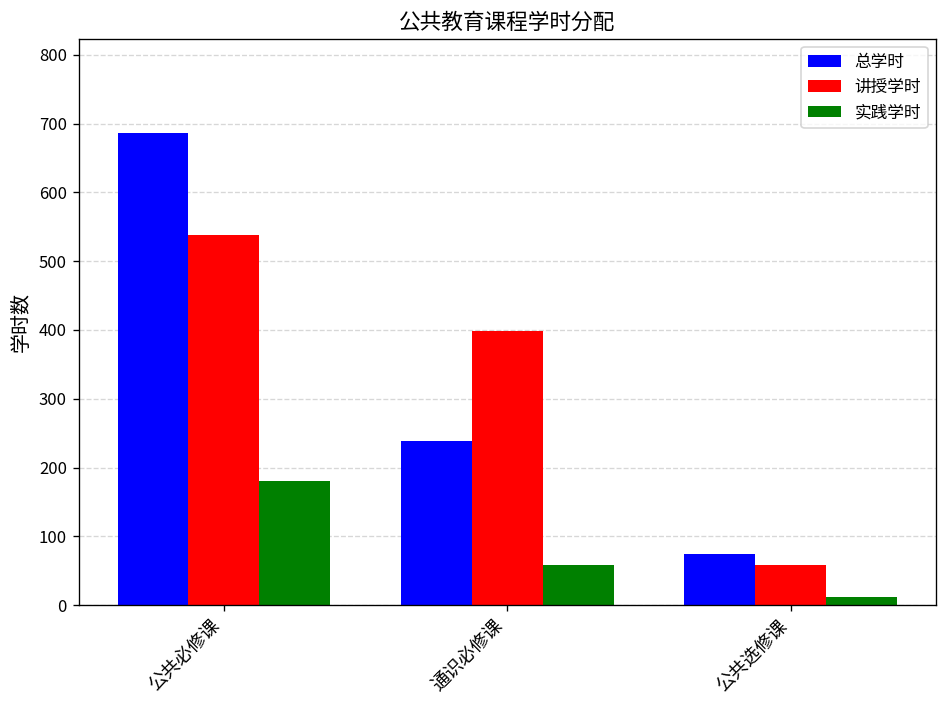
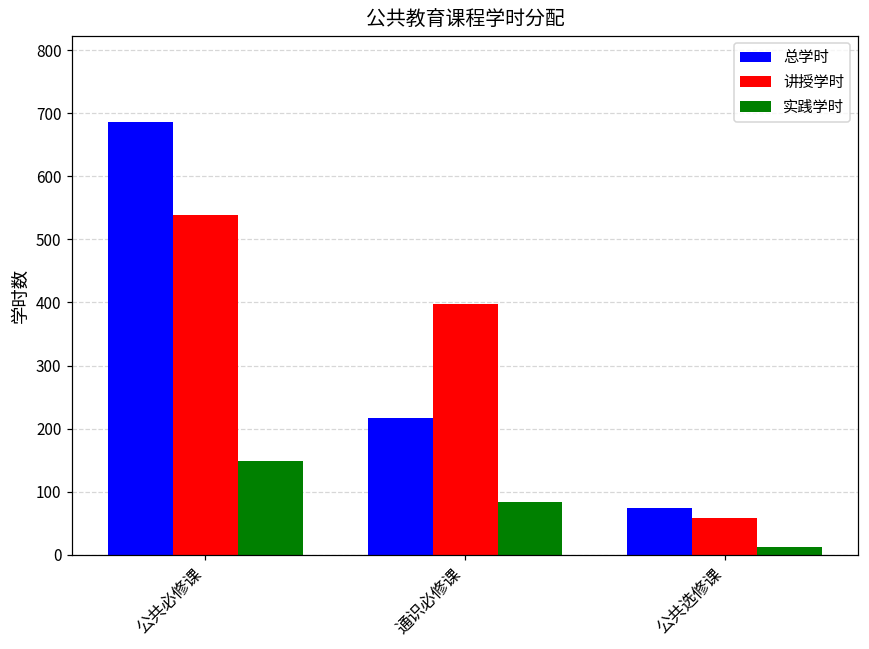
  {
    "总学时": {
      "公共必修课": 690,
-     "通识必修课": 240,
+     "通识必修课": 220,
      "公共选修课": 70
    },
    "讲授学时": {
      "公共必修课": 540,
      "通识必修课": 400,
      "公共选修课": 60
    },
    "实践学时": {
-     "公共必修课": 180,
-     "通识必修课": 60,
+     "公共必修课": 150,
+     "通识必修课": 80,
      "公共选修课": 10
    }
  }
